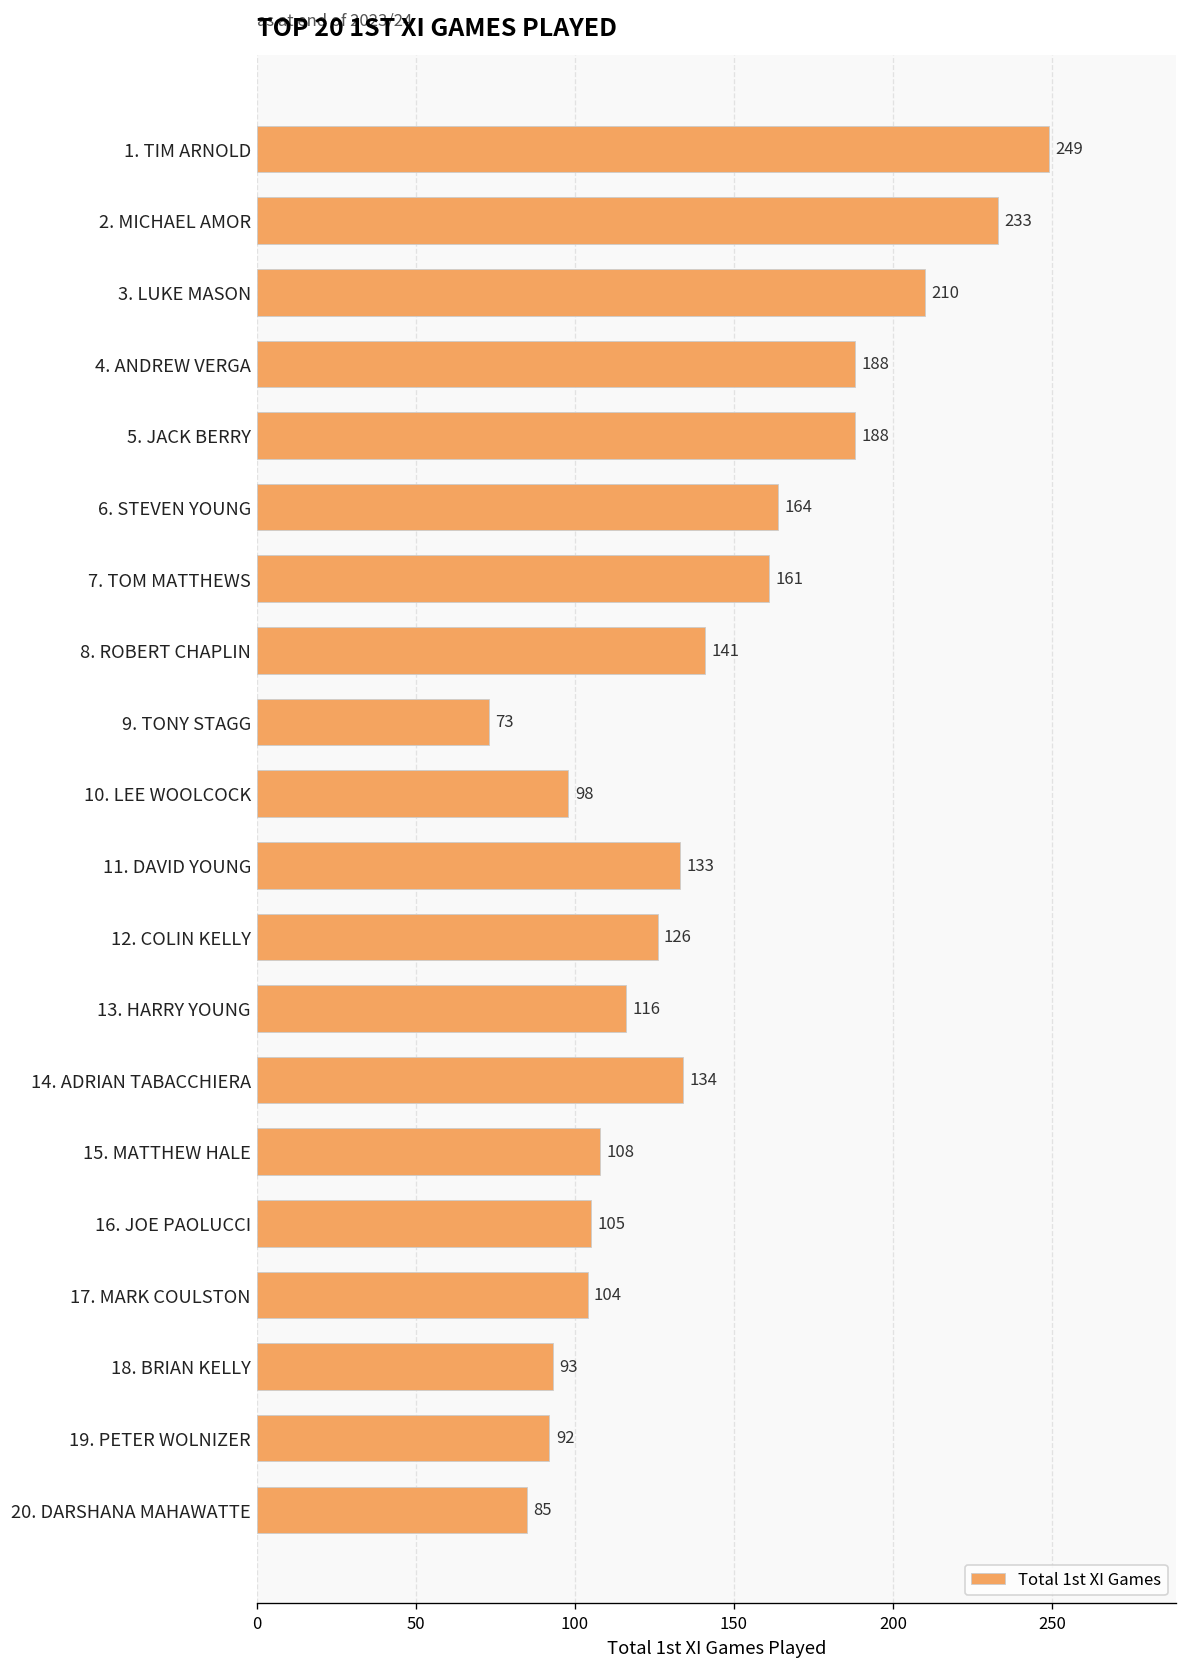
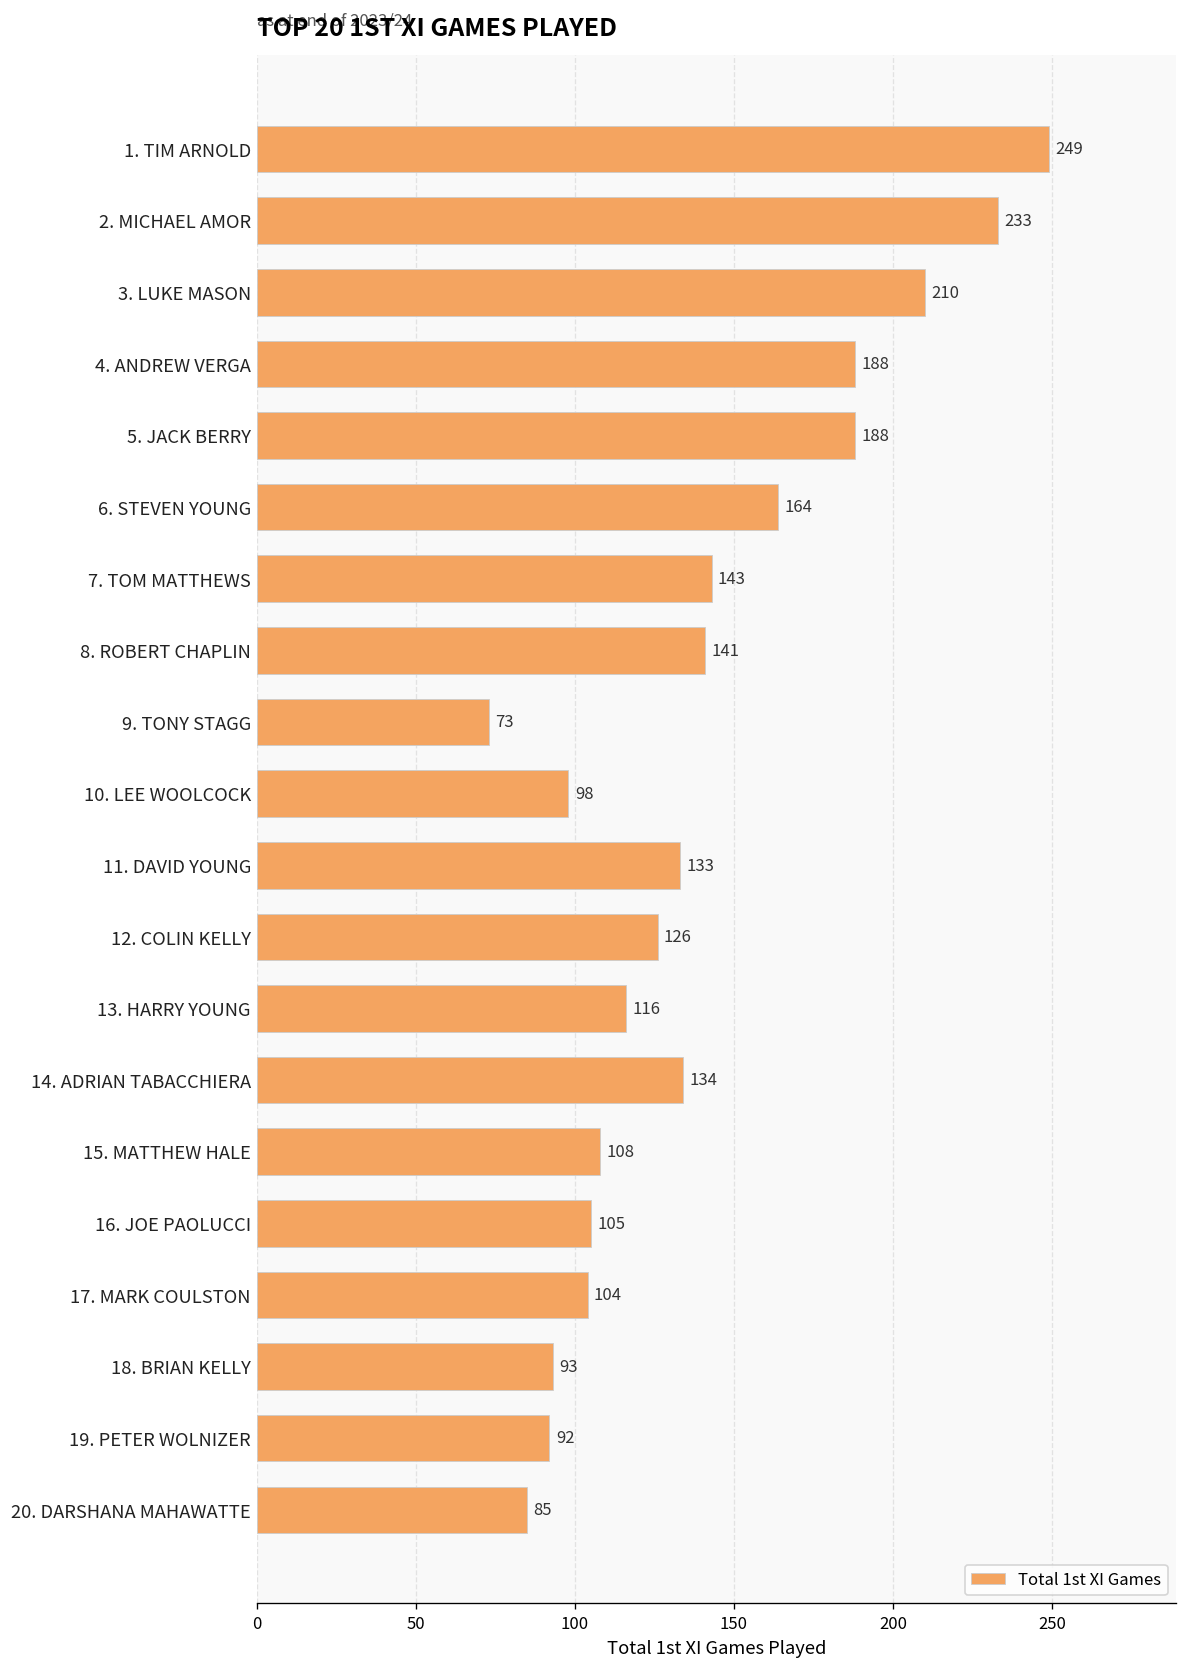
  {
    "1. TIM ARNOLD": 249,
    "2. MICHAEL AMOR": 233,
    "3. LUKE MASON": 210,
    "4. ANDREW VERGA": 188,
    "5. JACK BERRY": 188,
    "6. STEVEN YOUNG": 164,
-   "7. TOM MATTHEWS": 161,
+   "7. TOM MATTHEWS": 143,
    "8. ROBERT CHAPLIN": 141,
    "9. TONY STAGG": 73,
    "10. LEE WOOLCOCK": 98,
    "11. DAVID YOUNG": 133,
    "12. COLIN KELLY": 126,
    "13. HARRY YOUNG": 116,
    "14. ADRIAN TABACCHIERA": 134,
    "15. MATTHEW HALE": 108,
    "16. JOE PAOLUCCI": 105,
    "17. MARK COULSTON": 104,
    "18. BRIAN KELLY": 93,
    "19. PETER WOLNIZER": 92,
    "20. DARSHANA MAHAWATTE": 85
  }
